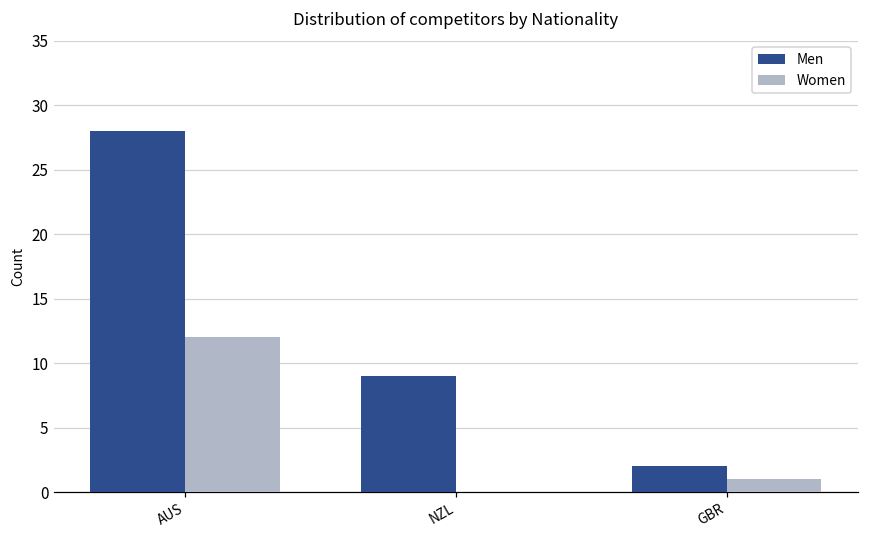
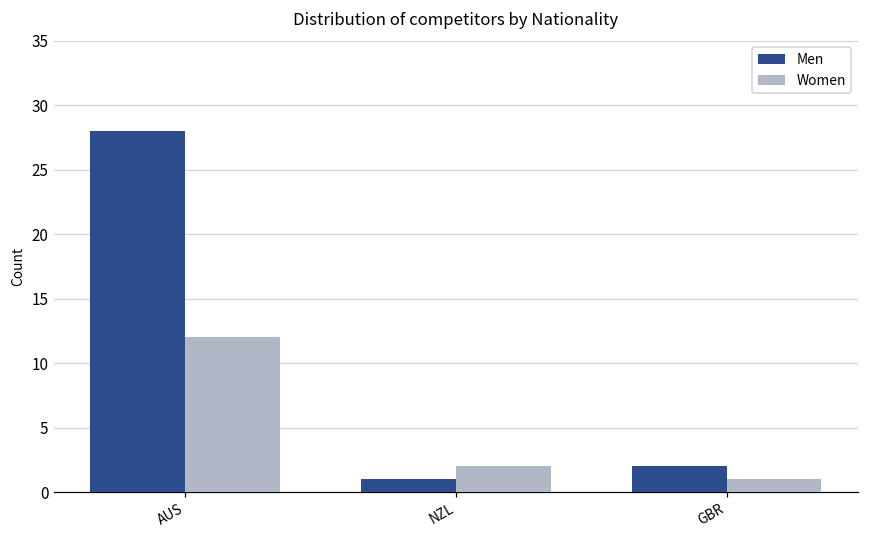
  {
    "Men": {
      "AUS": 28,
-     "NZL": 9,
+     "NZL": 1,
      "GBR": 2
    },
    "Women": {
      "AUS": 12,
-     "NZL": 0,
+     "NZL": 2,
      "GBR": 1
    }
  }
